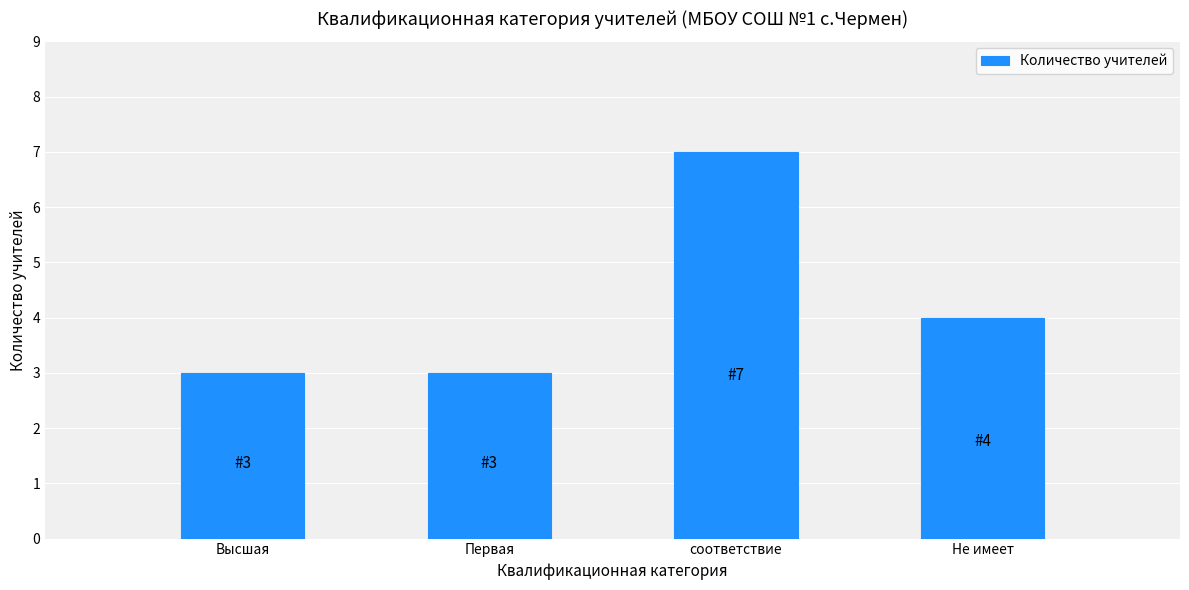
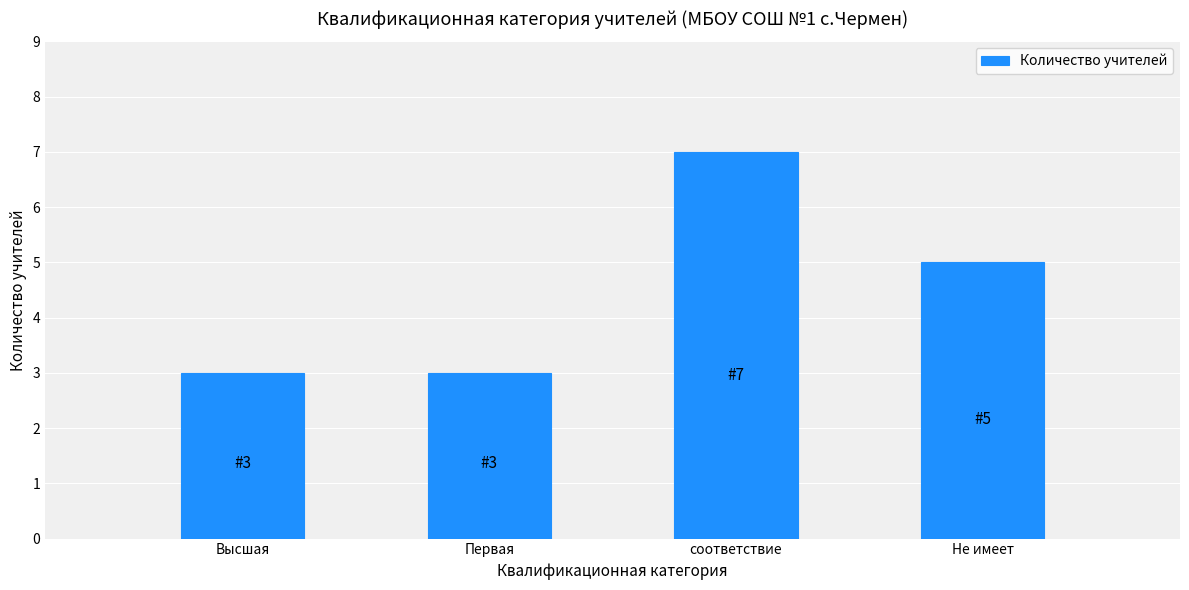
  {
    "Высшая": 3,
    "Первая": 3,
    "соответствие": 7,
-   "Не имеет": 4
+   "Не имеет": 5
  }
